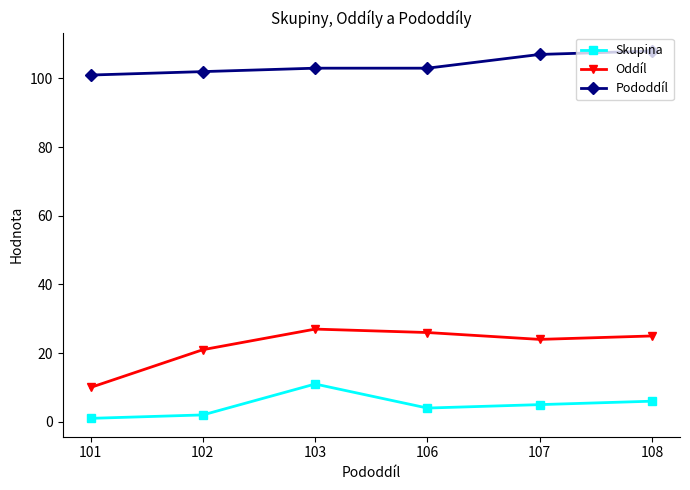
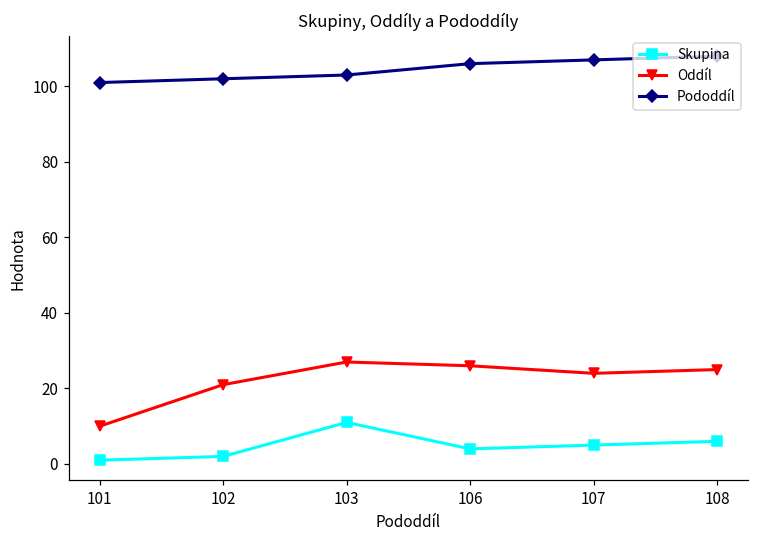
  {
    "Skupina": {
      "101": 1,
      "102": 2,
      "103": 11,
      "106": 4,
      "107": 5,
      "108": 6
    },
    "Oddíl": {
      "101": 10,
      "102": 21,
      "103": 27,
      "106": 26,
      "107": 24,
      "108": 25
    },
    "Pododdíl": {
      "101": 101,
      "102": 102,
      "103": 103,
-     "106": 103,
+     "106": 106,
      "107": 107
    }
  }
